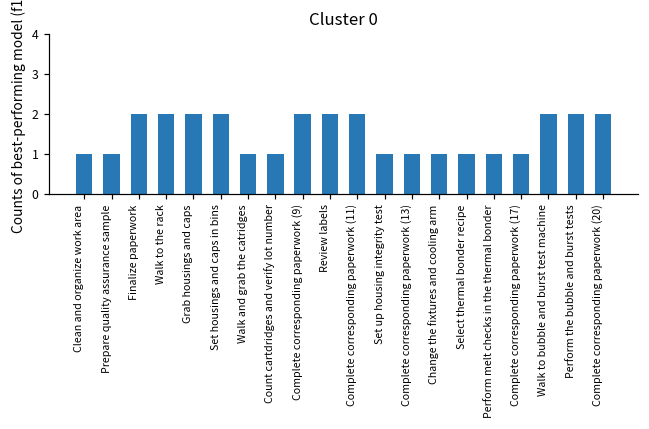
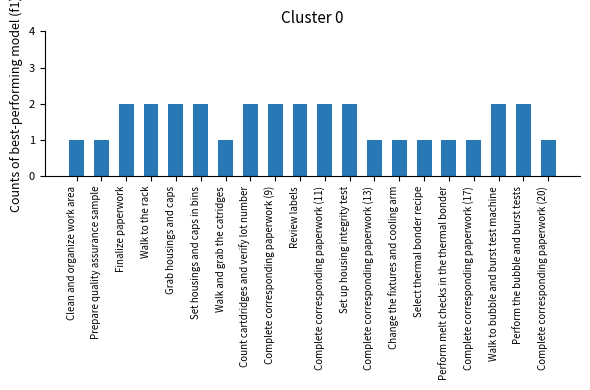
  {
    "Clean and organize work area": 1,
    "Prepare quality assurance sample": 1,
    "Finalize paperwork": 2,
    "Walk to the rack": 2,
    "Grab housings and caps": 2,
    "Set housings and caps in bins": 2,
    "Walk and grab the catridges": 1,
-   "Count cartdridges and verify lot number": 1,
+   "Count cartdridges and verify lot number": 2,
    "Complete corresponding paperwork (9)": 2,
    "Review labels": 2,
    "Complete corresponding paperwork (11)": 2,
-   "Set up housing integrity test": 1,
+   "Set up housing integrity test": 2,
    "Complete corresponding paperwork (13)": 1,
    "Change the fixtures and cooling arm": 1,
    "Select thermal bonder recipe": 1,
    "Perform melt checks in the thermal bonder": 1,
    "Complete corresponding paperwork (17)": 1,
    "Walk to bubble and burst test machine": 2,
    "Perform the bubble and burst tests": 2,
-   "Complete corresponding paperwork (20)": 2
+   "Complete corresponding paperwork (20)": 1
  }
